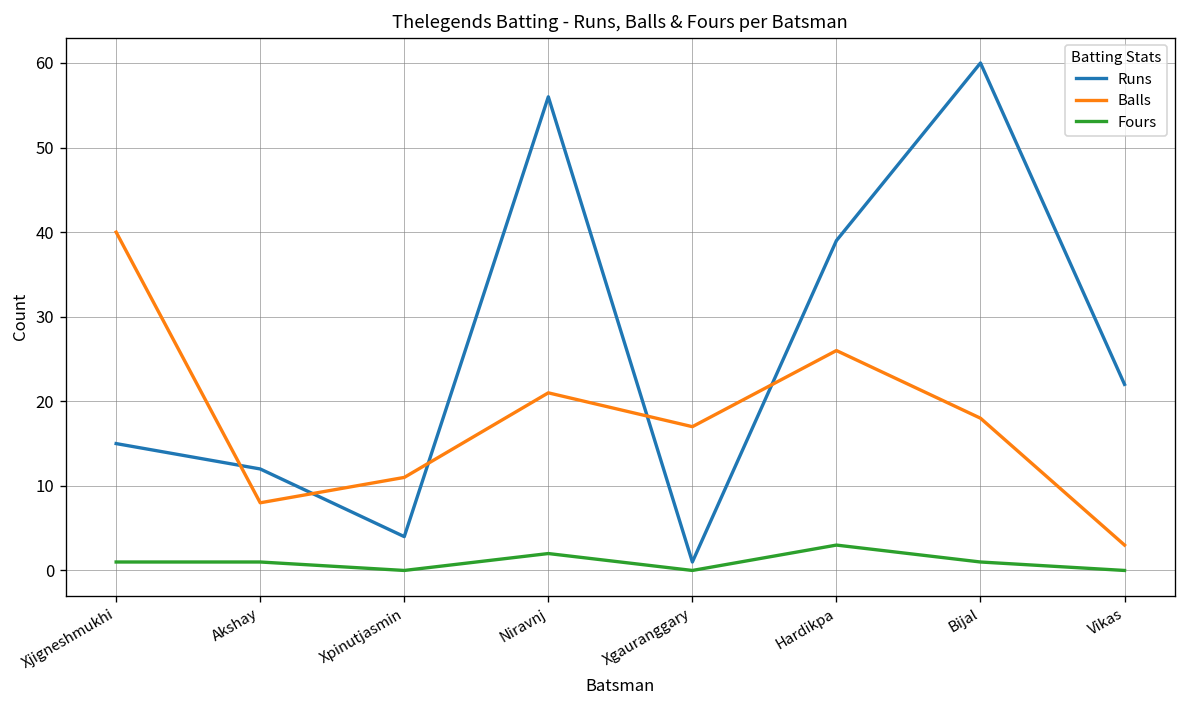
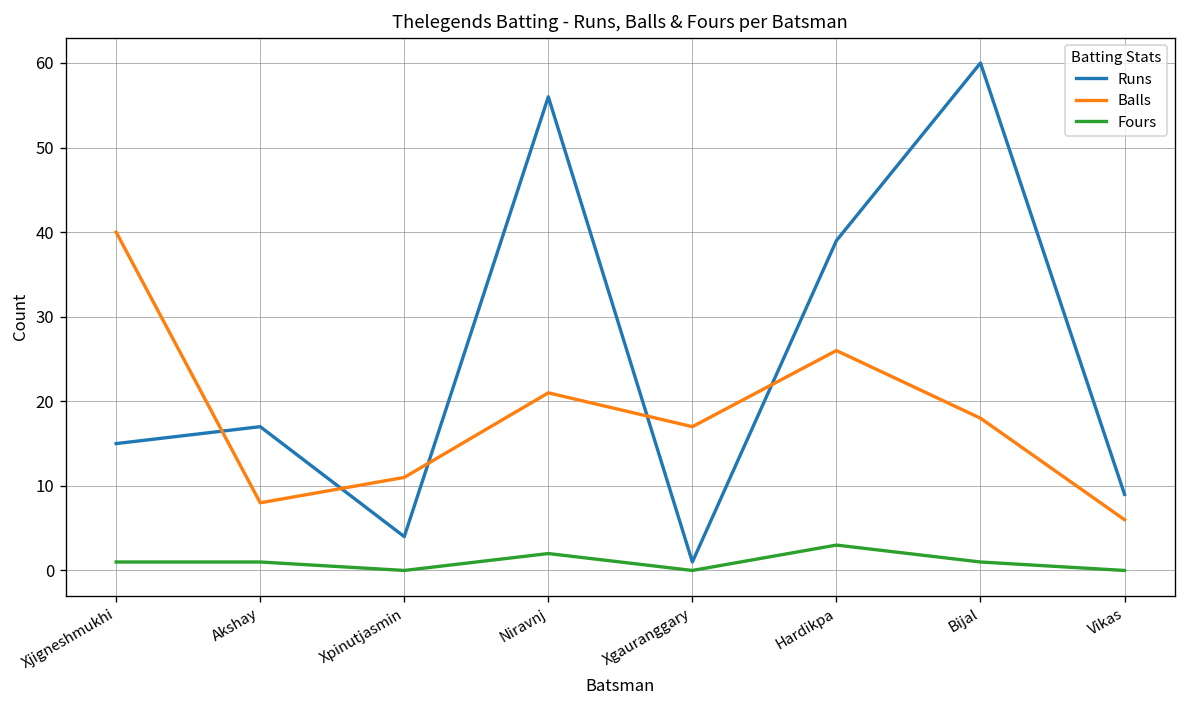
  {
    "Runs": {
      "Xjigneshmukhi": 15,
-     "Akshay": 12,
+     "Akshay": 17,
      "Xpinutjasmin": 4,
      "Niravnj": 56,
      "Xgauranggary": 1,
      "Hardikpa": 39,
      "Bijal": 60,
-     "Vikas": 22
+     "Vikas": 9
    },
    "Balls": {
      "Xjigneshmukhi": 40,
      "Akshay": 8,
      "Xpinutjasmin": 11,
      "Niravnj": 21,
      "Xgauranggary": 17,
      "Hardikpa": 26,
      "Bijal": 18,
-     "Vikas": 3
+     "Vikas": 6
    },
    "Fours": {
      "Xjigneshmukhi": 1,
      "Akshay": 1,
      "Xpinutjasmin": 0,
      "Niravnj": 2,
      "Xgauranggary": 0,
      "Hardikpa": 3,
      "Bijal": 1,
      "Vikas": 0
    }
  }
